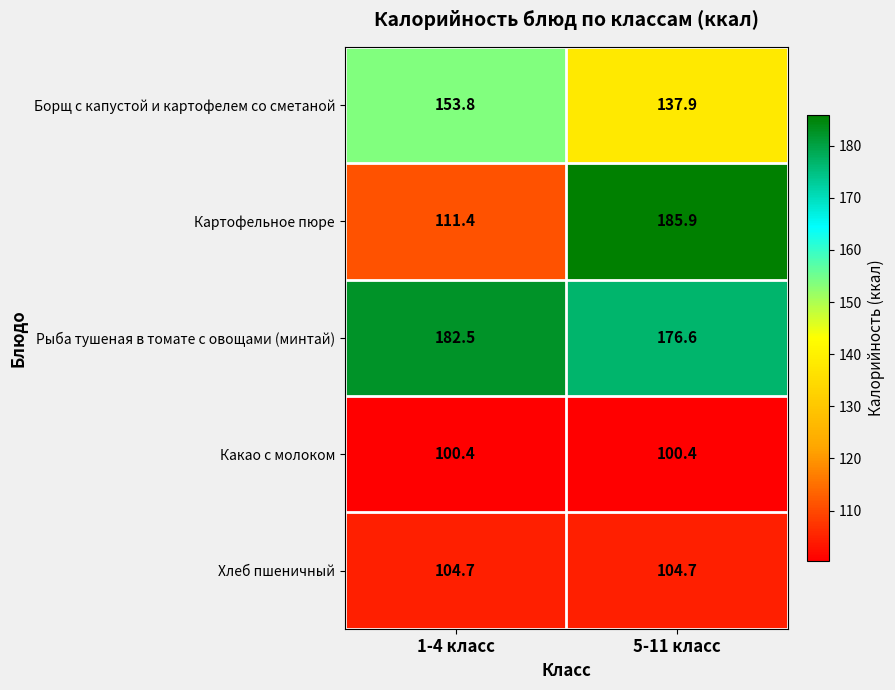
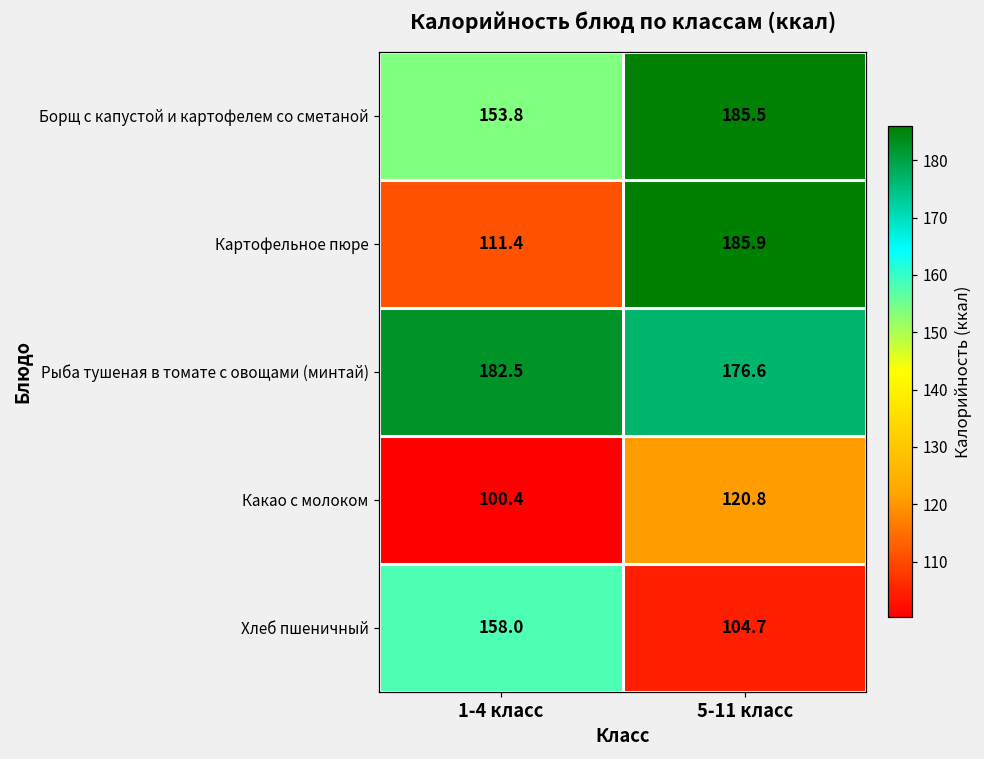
  {
    "Борщ с капустой и картофелем со сметаной": {
      "1-4 класс": 153.8,
-     "5-11 класс": 137.9
+     "5-11 класс": 185.5
    },
    "Картофельное пюре": {
      "1-4 класс": 111.4,
      "5-11 класс": 185.9
    },
    "Рыба тушеная в томате с овощами (минтай)": {
      "1-4 класс": 182.5,
      "5-11 класс": 176.6
    },
    "Какао с молоком": {
      "1-4 класс": 100.4,
-     "5-11 класс": 100.4
+     "5-11 класс": 120.8
    },
    "Хлеб пшеничный": {
-     "1-4 класс": 104.7,
+     "1-4 класс": 158.0,
      "5-11 класс": 104.7
    }
  }
